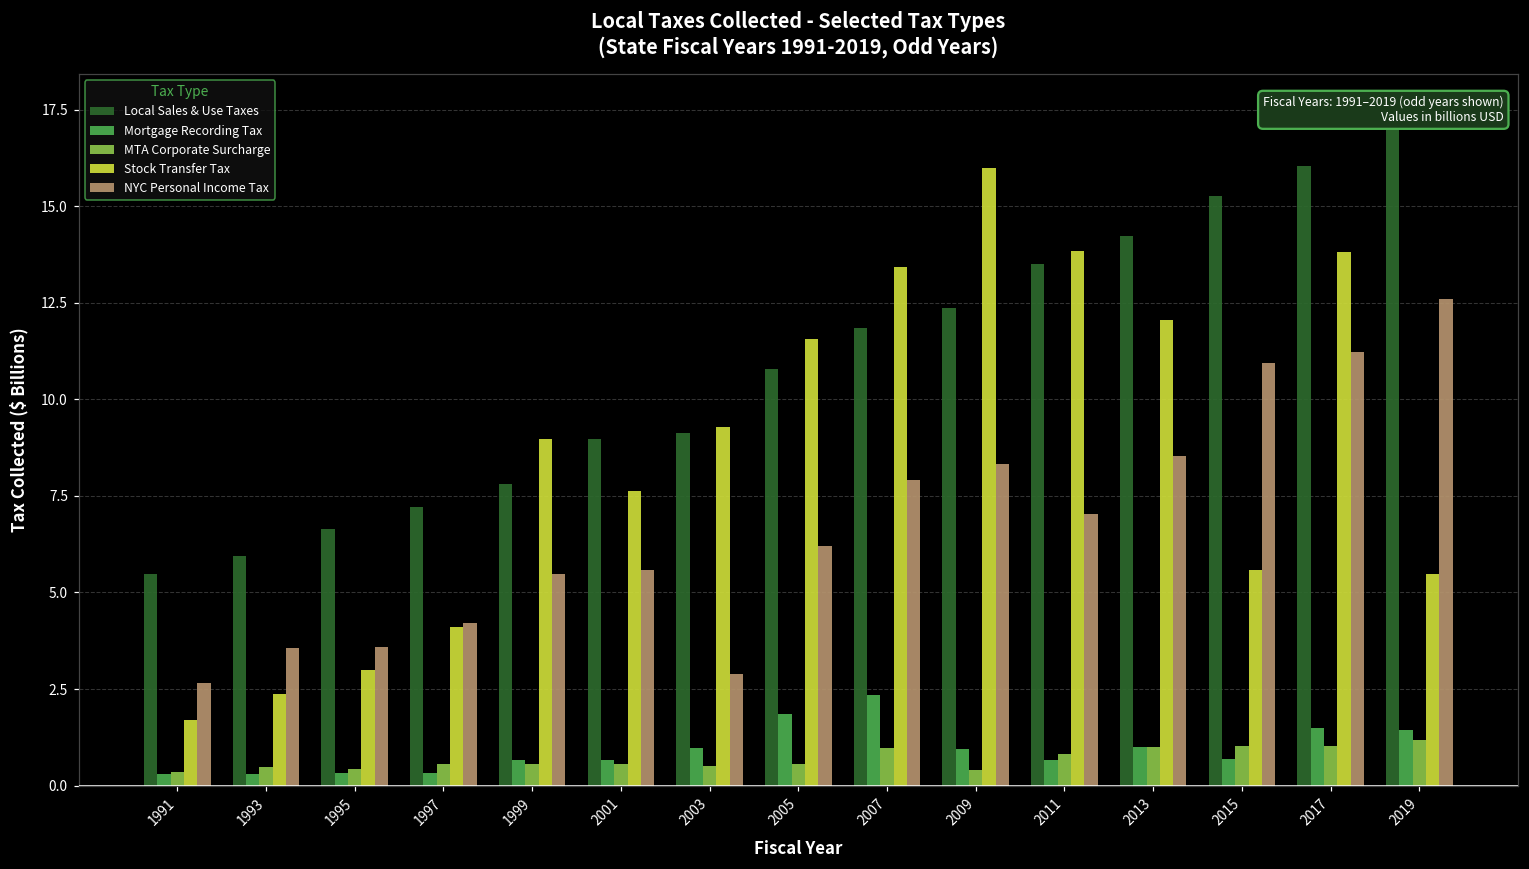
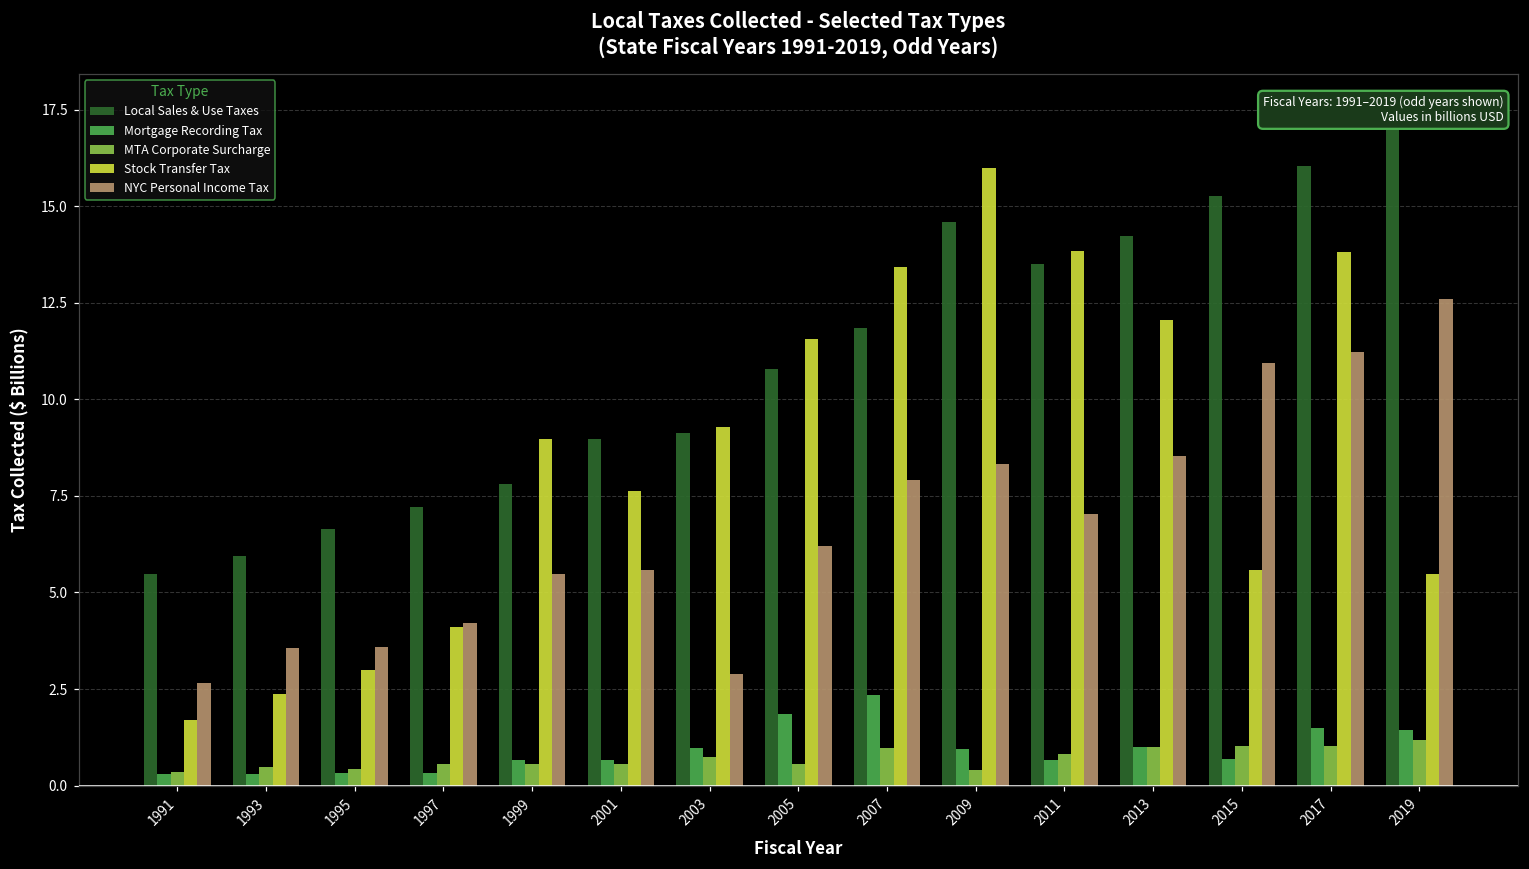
  {
    "Local Sales & Use Taxes": {
      "1991": 5.5,
      "1993": 5.9,
      "1995": 6.7,
      "1997": 7.2,
      "1999": 7.8,
      "2001": 9.0,
      "2003": 9.1,
      "2005": 10.8,
      "2007": 11.9,
-     "2009": 12.4,
+     "2009": 14.6,
      "2011": 13.5,
      "2013": 14.2,
      "2015": 15.3,
      "2017": 16.0
    },
    "Mortgage Recording Tax": {
      "1991": 0.3,
      "1993": 0.3,
      "1995": 0.3,
      "1997": 0.3,
      "1999": 0.7,
      "2001": 0.7,
      "2003": 1.0,
      "2005": 1.8,
      "2007": 2.3,
      "2009": 0.9,
      "2011": 0.7,
      "2013": 1.0,
      "2015": 0.7,
      "2017": 1.5,
      "2019": 1.4
    },
    "MTA Corporate Surcharge": {
      "1991": 0.3,
      "1993": 0.5,
      "1995": 0.4,
      "1997": 0.6,
      "1999": 0.5,
      "2001": 0.6,
-     "2003": 0.5,
+     "2003": 0.7,
      "2005": 0.6,
      "2007": 1.0,
      "2009": 0.4,
      "2011": 0.8,
      "2013": 1.0,
      "2015": 1.0,
      "2017": 1.0,
      "2019": 1.2
    },
    "Stock Transfer Tax": {
      "1991": 1.7,
      "1993": 2.4,
      "1995": 3.0,
      "1997": 4.1,
      "1999": 9.0,
      "2001": 7.6,
      "2003": 9.3,
      "2005": 11.5,
      "2007": 13.4,
      "2009": 16.0,
      "2011": 13.8,
      "2013": 12.1,
      "2015": 5.6,
      "2017": 13.8,
      "2019": 5.5
    },
    "NYC Personal Income Tax": {
      "1991": 2.7,
      "1993": 3.6,
      "1995": 3.6,
      "1997": 4.2,
      "1999": 5.5,
      "2001": 5.6,
      "2003": 2.9,
      "2005": 6.2,
      "2007": 7.9,
      "2009": 8.3,
      "2011": 7.0,
      "2013": 8.5,
      "2015": 10.9,
      "2017": 11.2,
      "2019": 12.6
    }
  }
